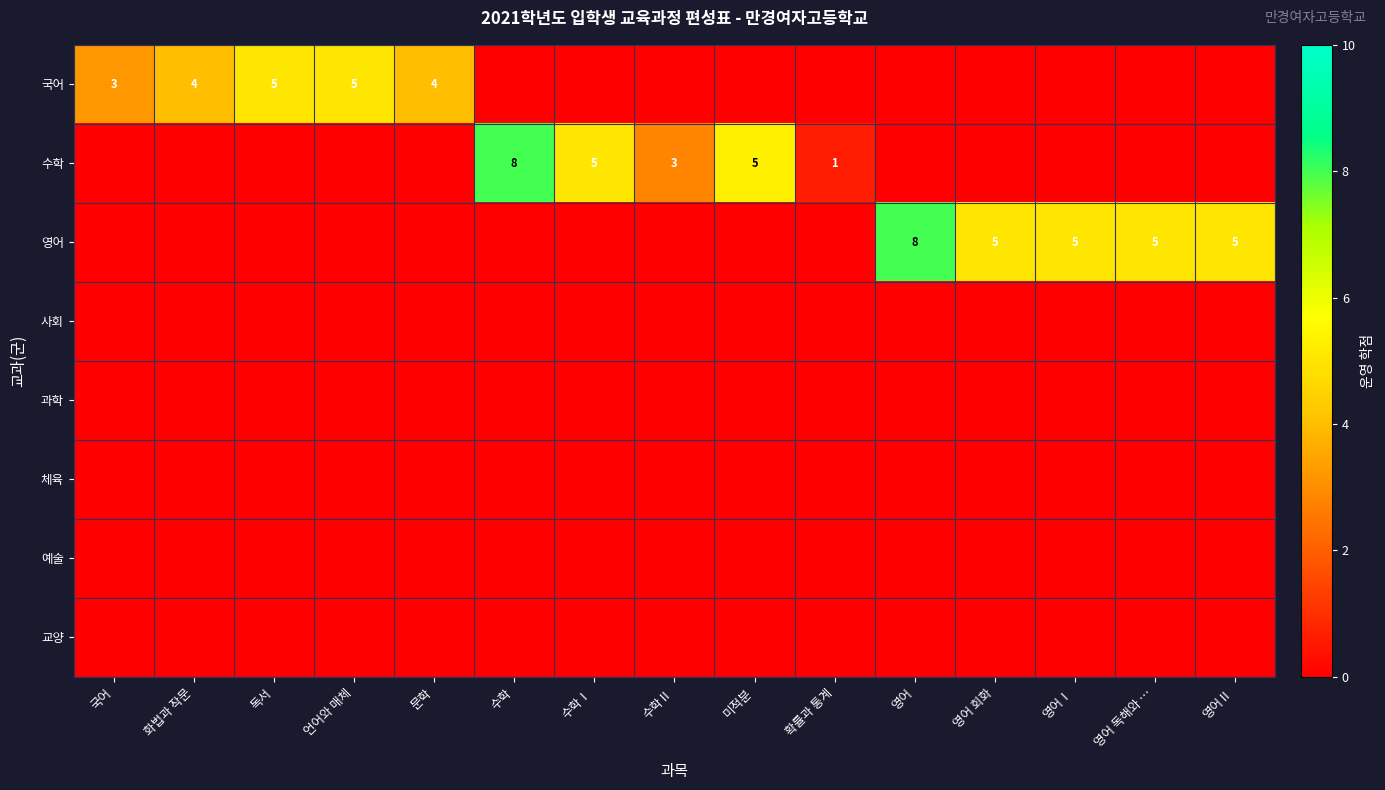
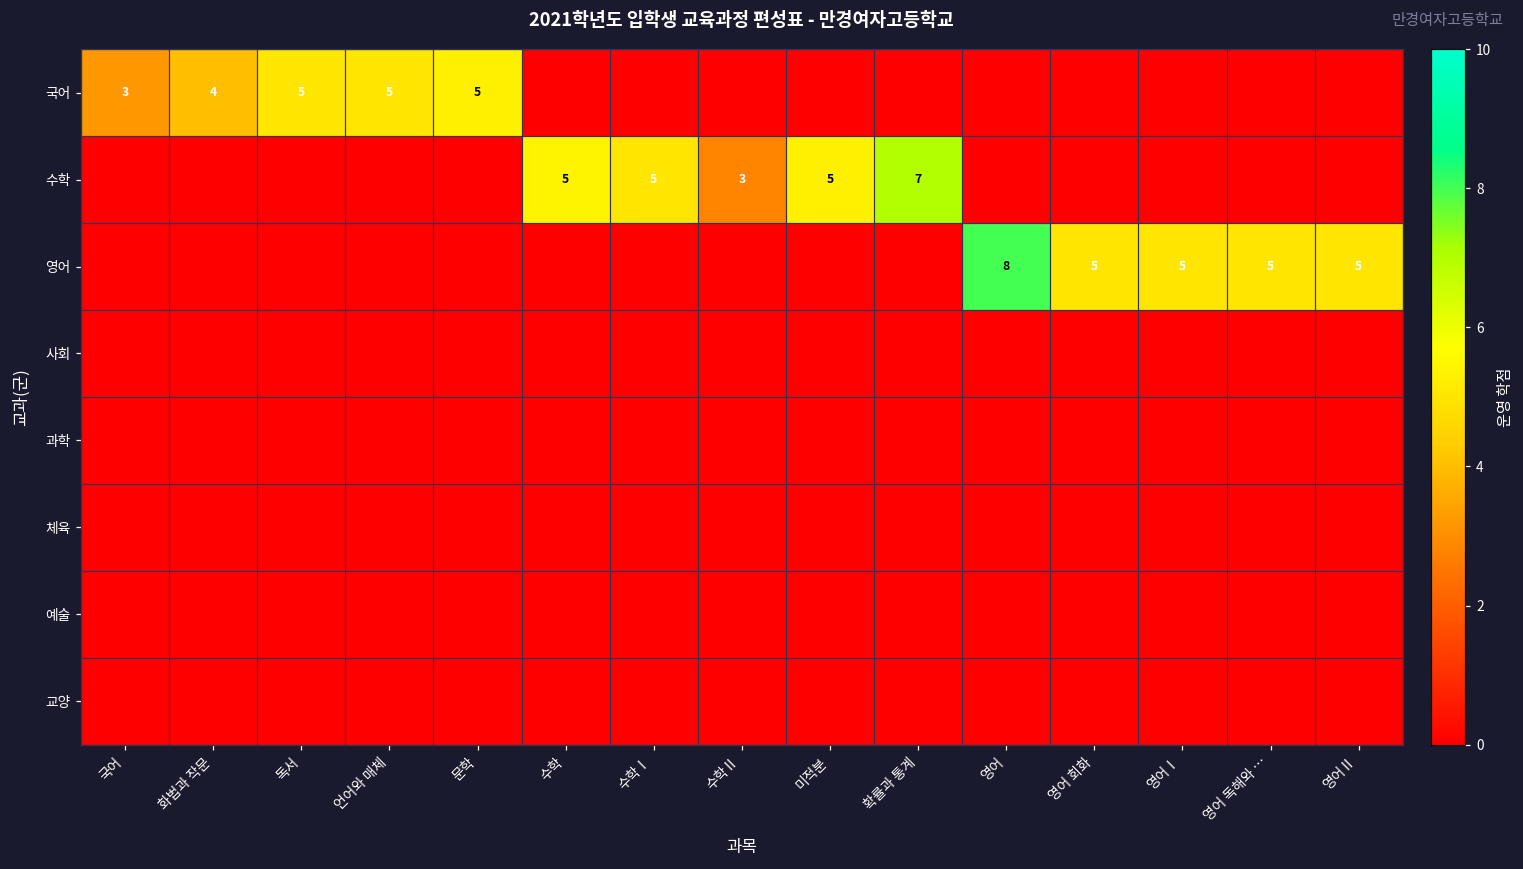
  {
    "국어": {
      "국어": 3,
      "화법과 작문": 4,
      "독서": 5,
      "언어와 매체": 5,
-     "문학": 4
+     "문학": 5
    },
    "수학": {
-     "수학": 8,
+     "수학": 5,
      "수학Ⅰ": 5,
      "수학Ⅱ": 3,
      "미적분": 5,
-     "확률과 통계": 1
+     "확률과 통계": 7
    },
    "영어": {
      "영어": 8,
      "영어 회화": 5,
      "영어Ⅰ": 5,
      "영어 독해와 …": 5,
      "영어Ⅱ": 5
    }
  }
